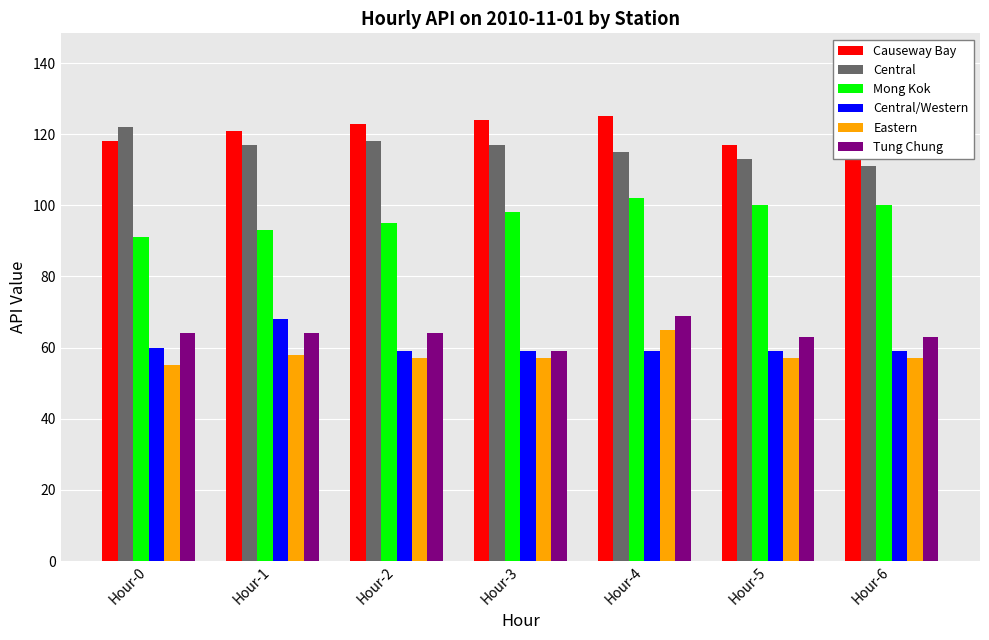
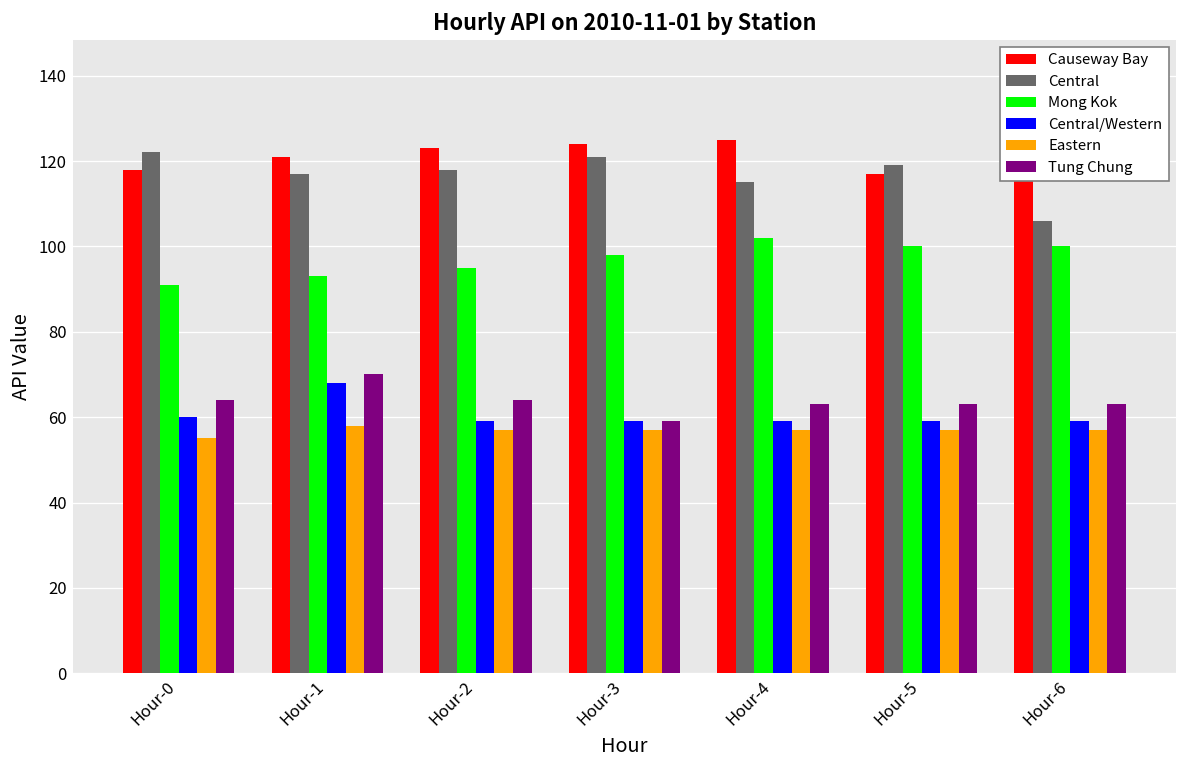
  {
    "Causeway Bay": {
      "Hour-0": 118,
      "Hour-1": 121,
      "Hour-2": 123,
      "Hour-3": 124,
      "Hour-4": 125,
      "Hour-5": 117
    },
    "Central": {
      "Hour-0": 122,
      "Hour-1": 117,
      "Hour-2": 118,
-     "Hour-3": 117,
+     "Hour-3": 121,
      "Hour-4": 115,
-     "Hour-5": 113,
-     "Hour-6": 111
+     "Hour-5": 119,
+     "Hour-6": 106
    },
    "Mong Kok": {
      "Hour-0": 91,
      "Hour-1": 93,
      "Hour-2": 95,
      "Hour-3": 98,
      "Hour-4": 102,
      "Hour-5": 100,
      "Hour-6": 100
    },
    "Central/Western": {
      "Hour-0": 60,
      "Hour-1": 68,
      "Hour-2": 59,
      "Hour-3": 59,
      "Hour-4": 59,
      "Hour-5": 59,
      "Hour-6": 59
    },
    "Eastern": {
      "Hour-0": 55,
      "Hour-1": 58,
      "Hour-2": 57,
      "Hour-3": 57,
-     "Hour-4": 65,
+     "Hour-4": 57,
      "Hour-5": 57,
      "Hour-6": 57
    },
    "Tung Chung": {
      "Hour-0": 64,
-     "Hour-1": 64,
+     "Hour-1": 70,
      "Hour-2": 64,
      "Hour-3": 59,
-     "Hour-4": 69,
+     "Hour-4": 63,
      "Hour-5": 63,
      "Hour-6": 63
    }
  }
